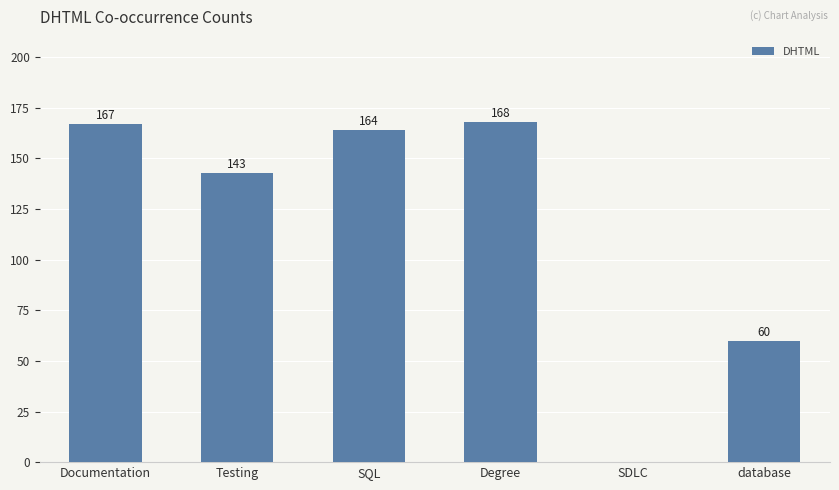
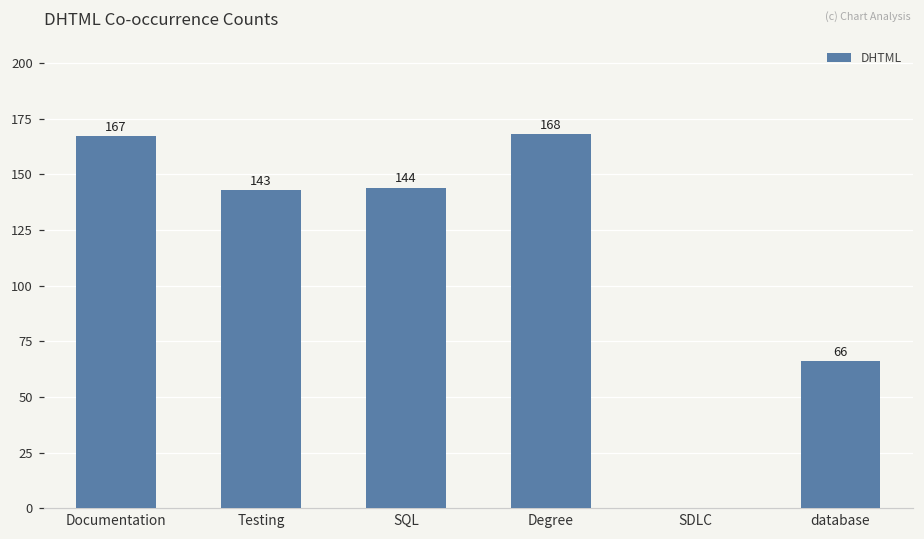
  {
    "Documentation": 167,
    "Testing": 143,
-   "SQL": 164,
+   "SQL": 144,
    "Degree": 168,
-   "database": 60
+   "database": 66
  }
